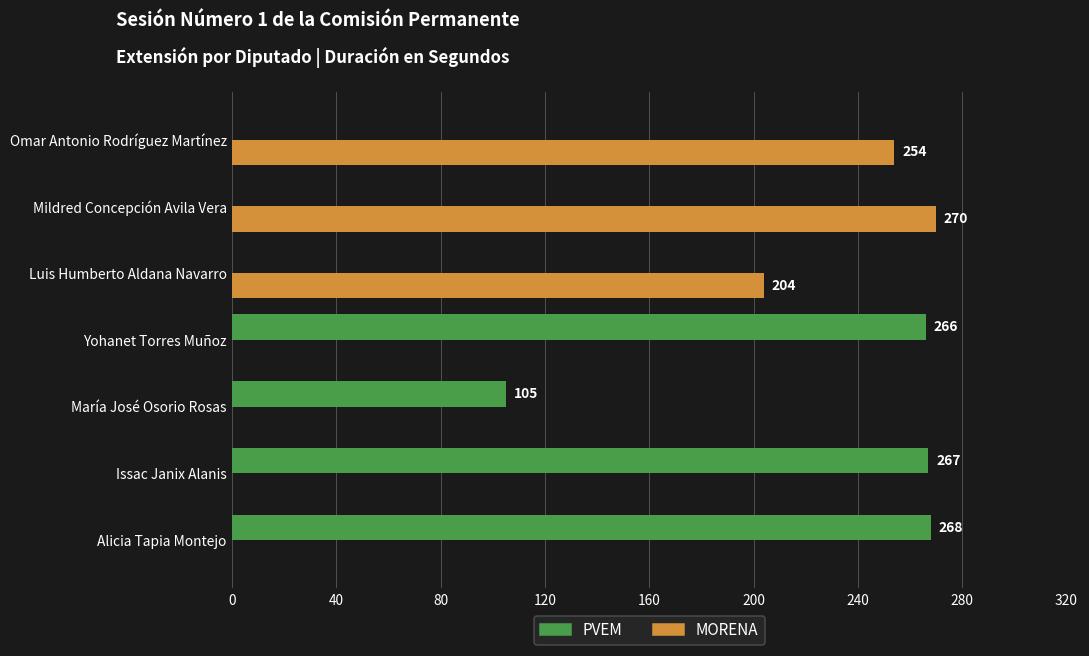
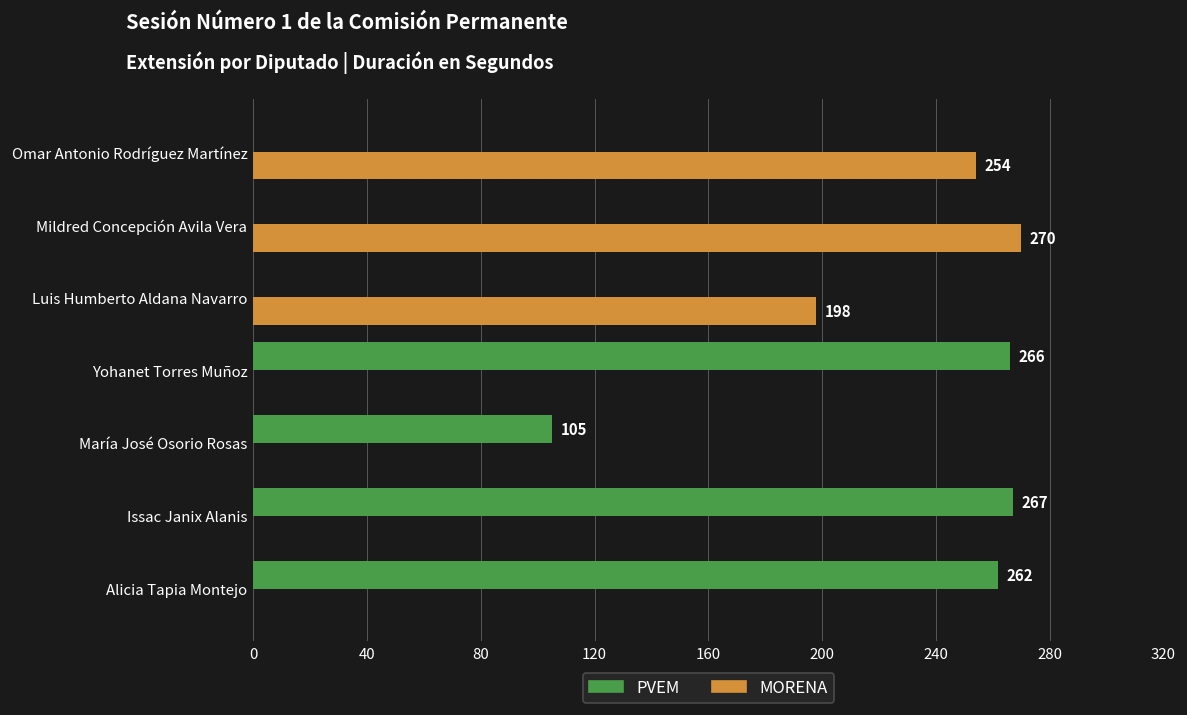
  {
    "PVEM": {
      "Yohanet Torres Muñoz": 266,
      "María José Osorio Rosas": 105,
      "Issac Janix Alanis": 267,
-     "Alicia Tapia Montejo": 268
+     "Alicia Tapia Montejo": 262
    },
    "MORENA": {
      "Omar Antonio Rodríguez Martínez": 254,
      "Mildred Concepción Avila Vera": 270,
-     "Luis Humberto Aldana Navarro": 204
+     "Luis Humberto Aldana Navarro": 198
    }
  }
